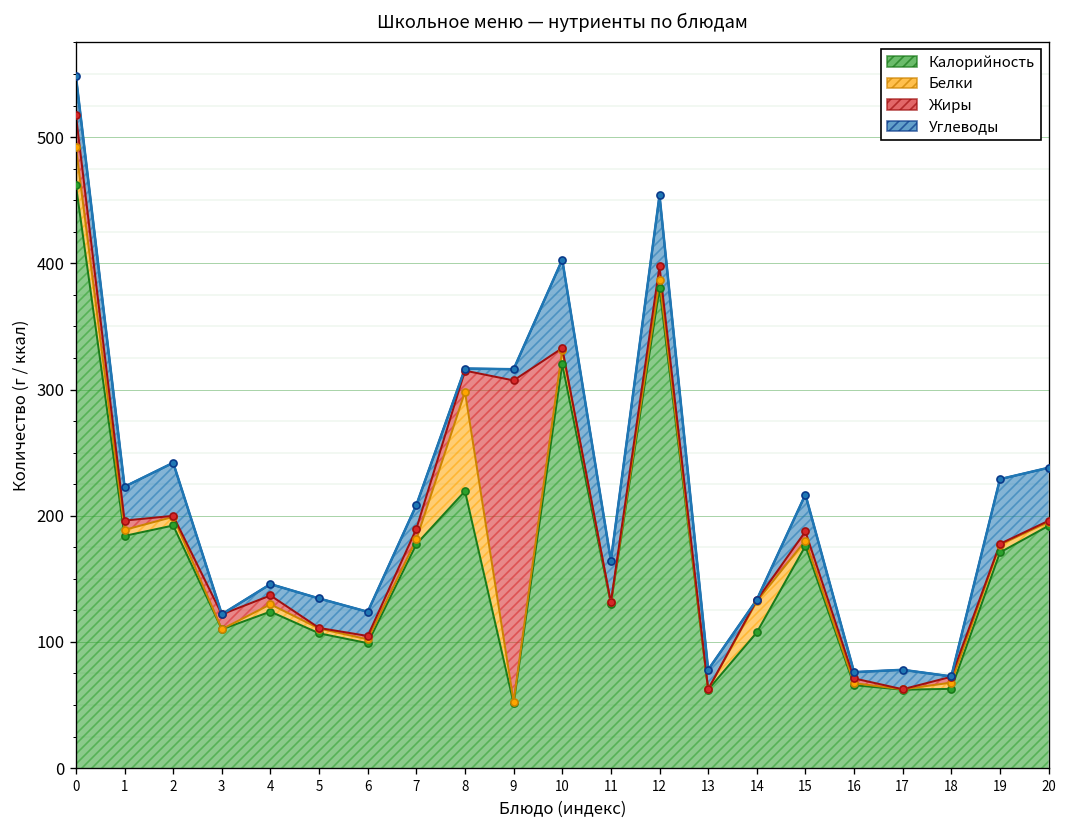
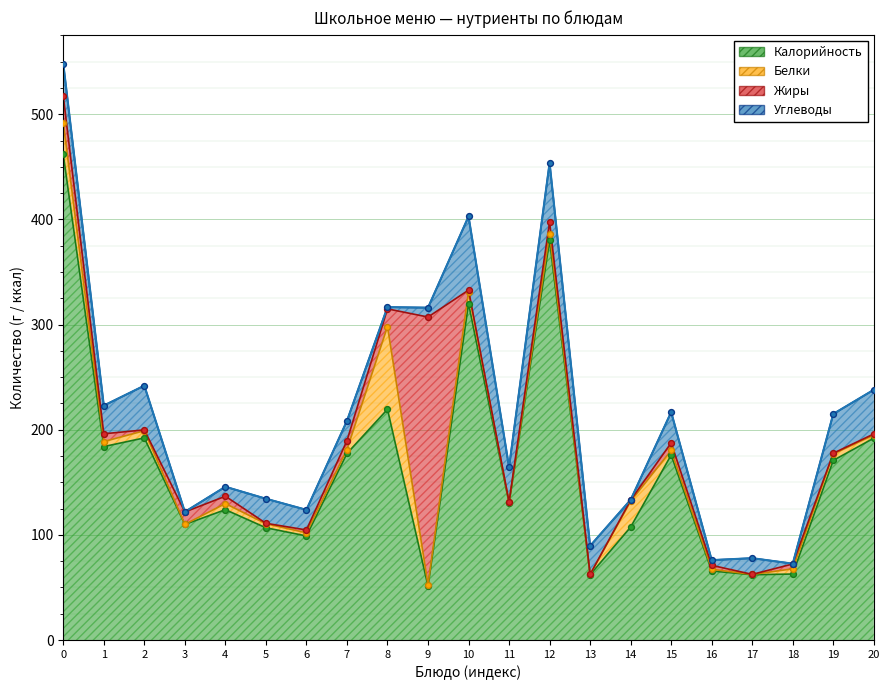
  {
    "Калорийность": {
      "0": 462,
      "1": 184,
      "2": 192,
      "4": 124,
      "5": 107,
      "6": 99,
      "7": 177,
      "8": 219,
      "10": 320,
      "12": 380,
      "14": 107,
      "15": 176,
      "18": 63,
      "19": 171,
      "20": 192
    },
    "Белки": {
      "0": 30,
      "1": 5,
      "4": 6,
      "6": 3,
      "7": 4,
      "8": 79,
      "12": 7,
      "15": 4,
      "18": 5
    },
    "Жиры": {
      "0": 26,
      "1": 7,
      "4": 7,
      "6": 3,
      "7": 8,
      "9": 255,
      "12": 11,
      "15": 7,
      "16": 4
    },
    "Углеводы": {
      "0": 31,
      "1": 27,
      "2": 42,
      "4": 9,
      "5": 23,
      "6": 19,
      "7": 19,
      "9": 9,
      "10": 70,
      "11": 33,
      "12": 56,
-     "13": 15,
+     "13": 27,
      "15": 29,
      "16": 5,
      "17": 15,
-     "19": 51,
+     "19": 37,
      "20": 42
    }
  }
